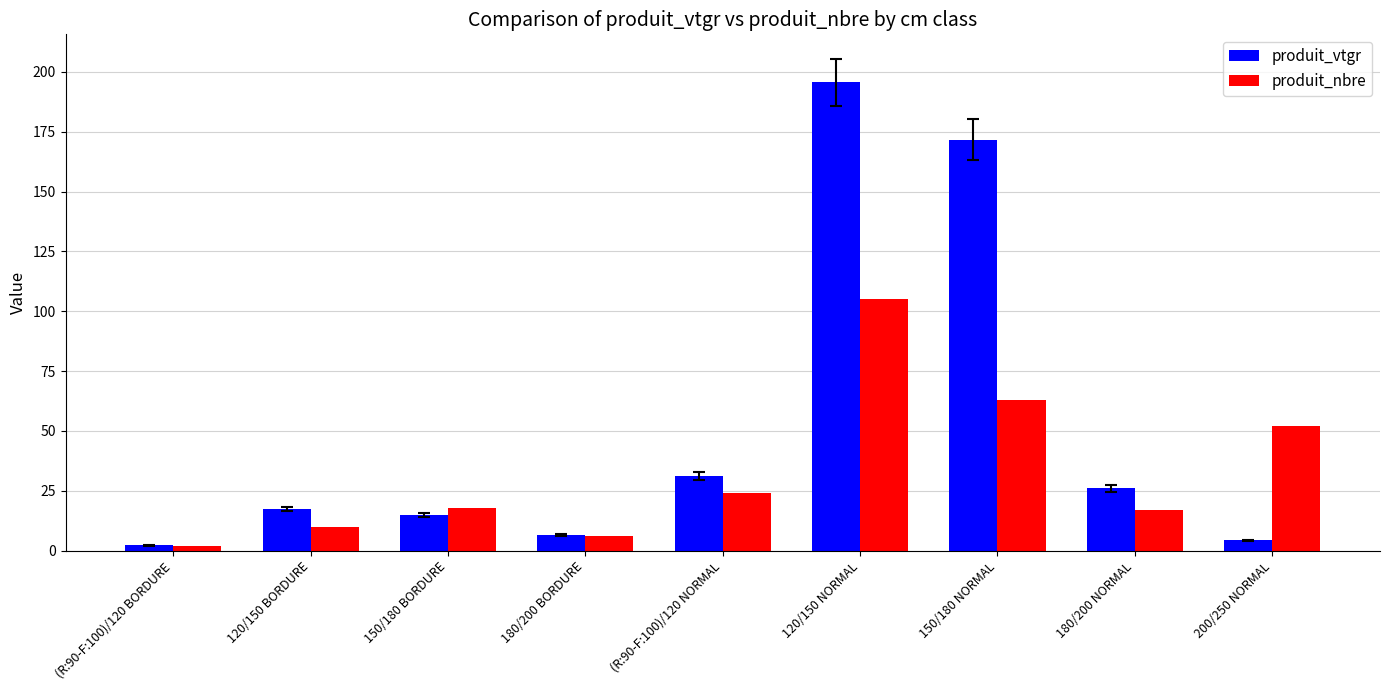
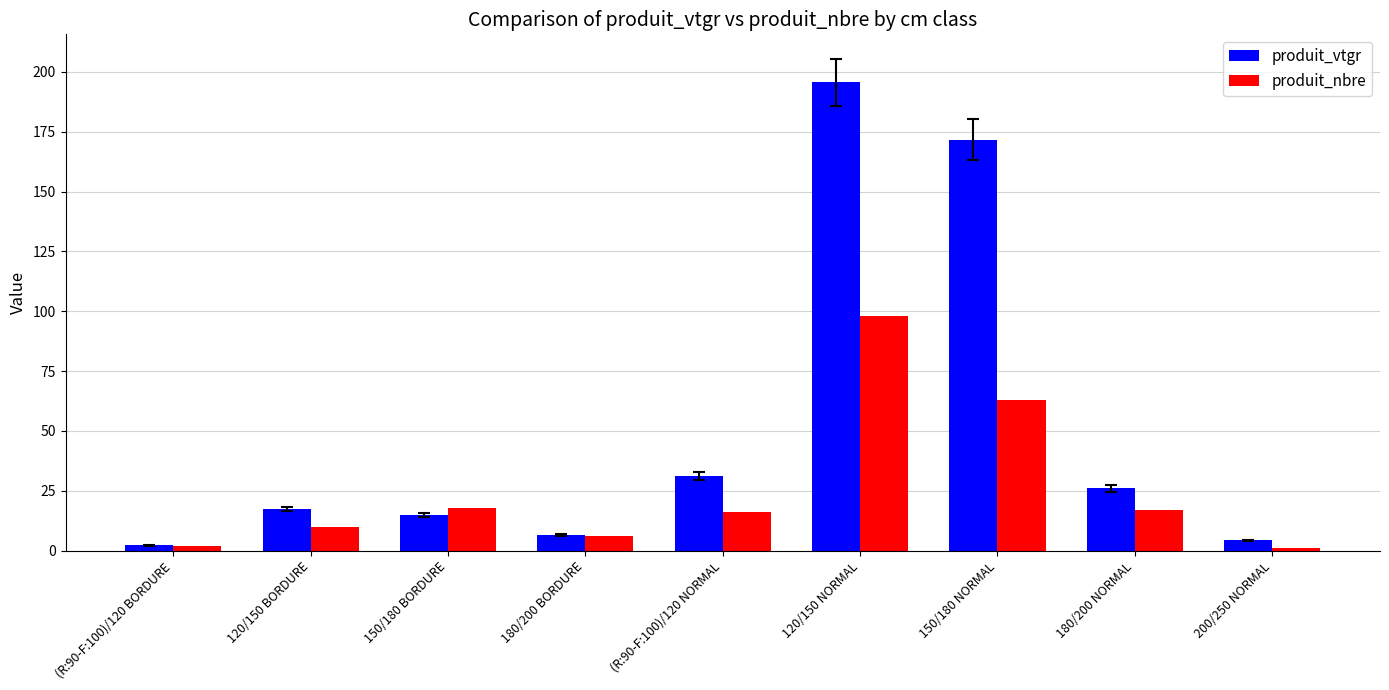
  {
    "produit_vtgr": {
      "(R:90-F:100)/120 BORDURE": 2,
      "120/150 BORDURE": 17,
      "150/180 BORDURE": 15,
      "180/200 BORDURE": 6,
      "(R:90-F:100)/120 NORMAL": 31,
      "120/150 NORMAL": 196,
      "150/180 NORMAL": 172,
      "180/200 NORMAL": 26,
      "200/250 NORMAL": 4
    },
    "produit_nbre": {
      "(R:90-F:100)/120 BORDURE": 2,
      "120/150 BORDURE": 10,
      "150/180 BORDURE": 18,
      "180/200 BORDURE": 6,
-     "(R:90-F:100)/120 NORMAL": 24,
-     "120/150 NORMAL": 105,
+     "(R:90-F:100)/120 NORMAL": 16,
+     "120/150 NORMAL": 98,
      "150/180 NORMAL": 63,
      "180/200 NORMAL": 17,
-     "200/250 NORMAL": 52
+     "200/250 NORMAL": 1
    }
  }
